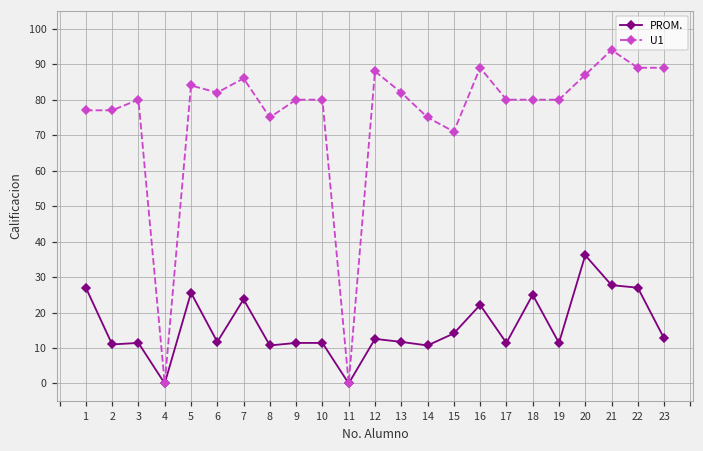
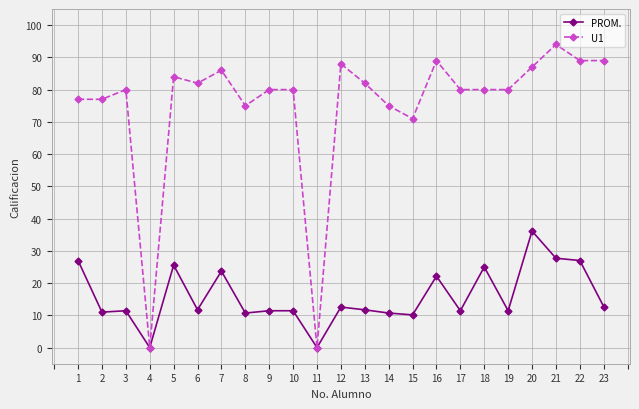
  {
    "PROM.": {
      "1": 27,
      "2": 11,
      "3": 11,
      "5": 26,
      "6": 12,
      "7": 24,
      "8": 11,
      "9": 11,
      "10": 11,
      "12": 13,
      "13": 12,
      "14": 11,
-     "15": 14,
+     "15": 10,
      "16": 22,
      "17": 11,
      "18": 25,
      "19": 11,
      "20": 36,
      "21": 28,
      "22": 27,
      "23": 13
    },
    "U1": {
      "1": 77,
      "2": 77,
      "3": 80,
      "5": 84,
      "6": 82,
      "7": 86,
      "8": 75,
      "9": 80,
      "10": 80,
      "12": 88,
      "13": 82,
      "14": 75,
      "15": 71,
      "16": 89,
      "17": 80,
      "18": 80,
      "19": 80,
      "20": 87,
      "21": 94,
      "22": 89,
      "23": 89
    }
  }
